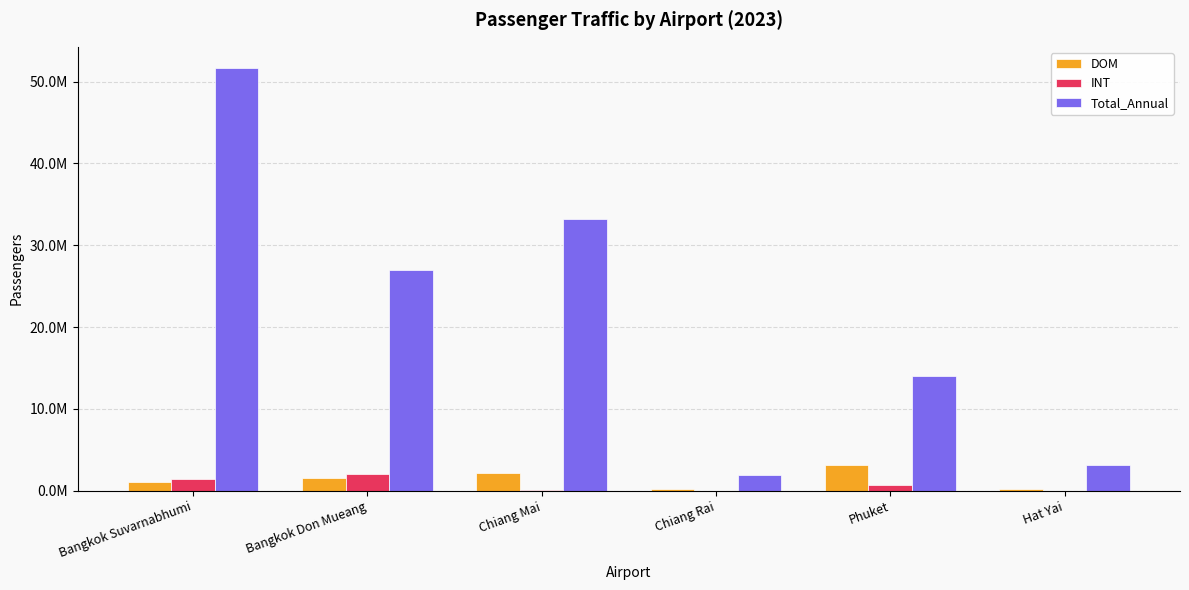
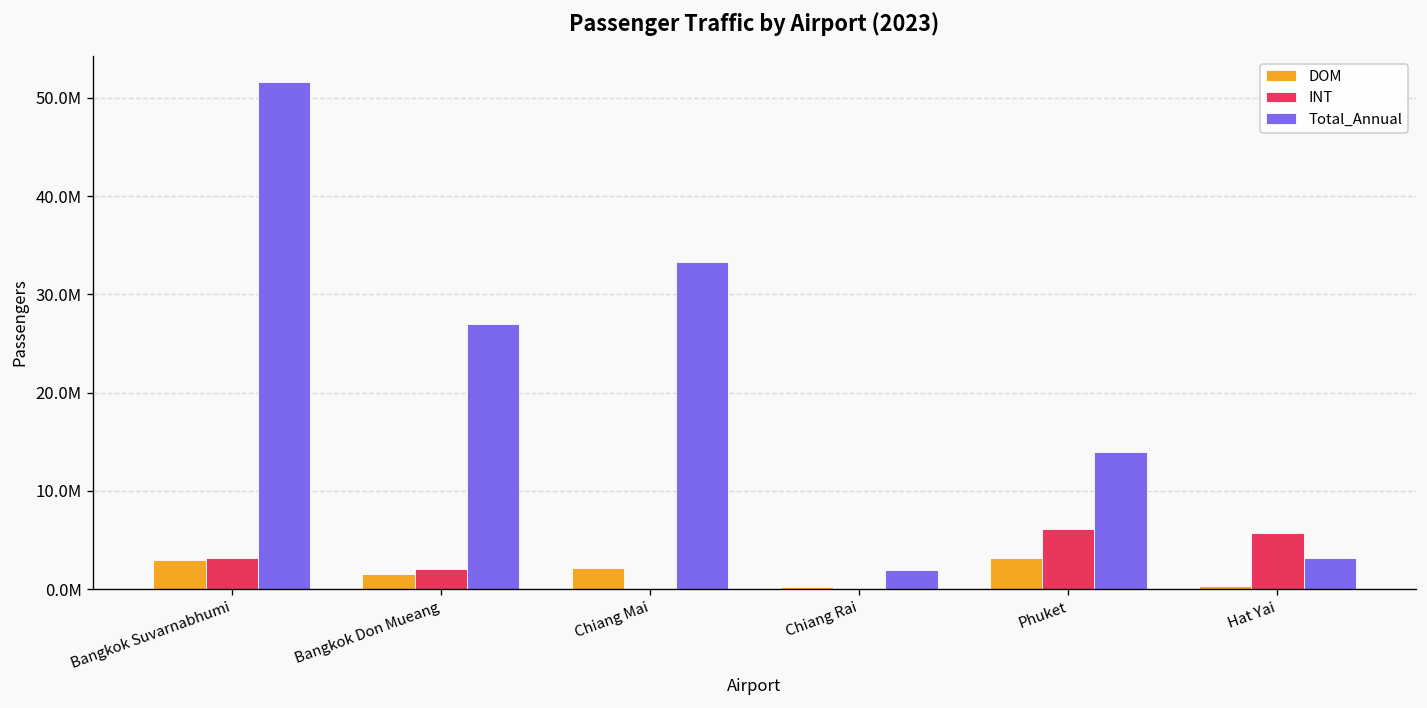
  {
    "DOM": {
-     "Bangkok Suvarnabhumi": 1000000,
+     "Bangkok Suvarnabhumi": 3000000,
      "Bangkok Don Mueang": 2000000,
      "Chiang Mai": 2000000,
      "Phuket": 3000000
    },
    "INT": {
-     "Bangkok Suvarnabhumi": 1000000,
+     "Bangkok Suvarnabhumi": 3000000,
      "Bangkok Don Mueang": 2000000,
-     "Phuket": 1000000,
-     "Hat Yai": 0
+     "Phuket": 6000000,
+     "Hat Yai": 6000000
    },
    "Total_Annual": {
      "Bangkok Suvarnabhumi": 52000000,
      "Bangkok Don Mueang": 27000000,
      "Chiang Mai": 33000000,
      "Chiang Rai": 2000000,
      "Phuket": 14000000,
      "Hat Yai": 3000000
    }
  }
